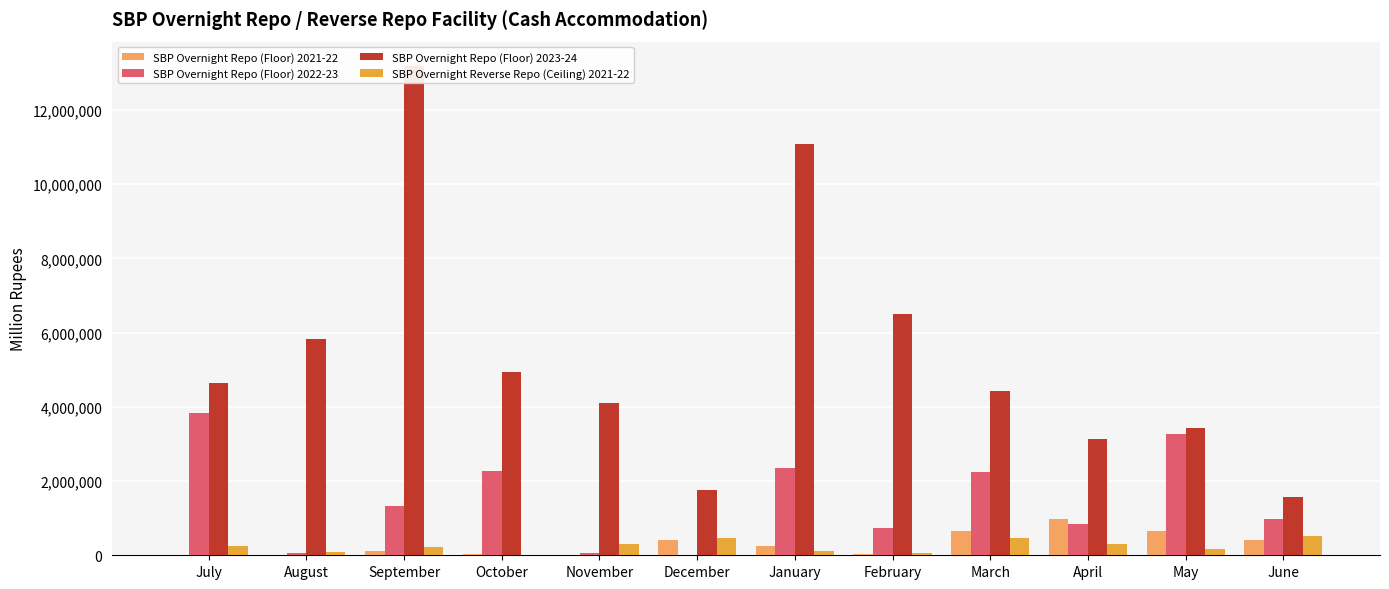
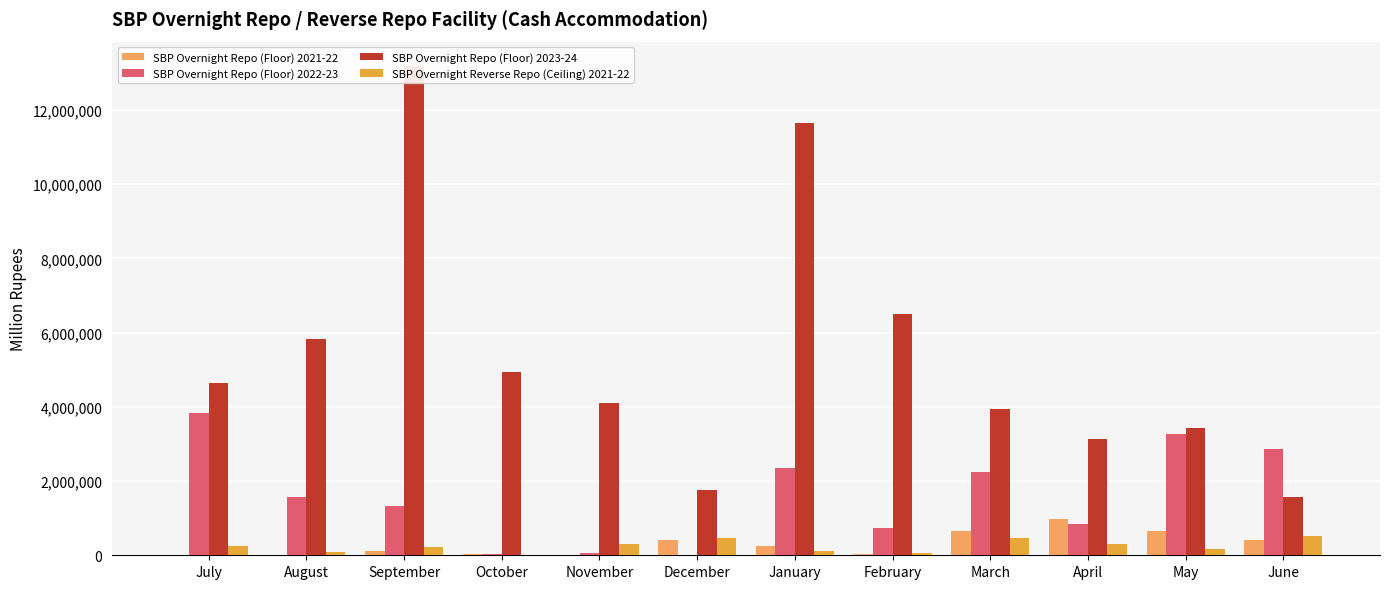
  {
    "SBP Overnight Repo (Floor) 2022-23": {
      "July": "3,800,000",
-     "August": "100,000",
+     "August": "1,600,000",
      "September": "1,300,000",
-     "October": "2,300,000",
+     "October": "0",
      "November": "100,000",
      "January": "2,300,000",
      "February": "700,000",
      "March": "2,200,000",
      "April": "800,000",
      "May": "3,300,000",
-     "June": "1,000,000"
+     "June": "2,900,000"
    },
    "SBP Overnight Repo (Floor) 2023-24": {
      "July": "4,600,000",
      "August": "5,800,000",
      "October": "5,000,000",
      "November": "4,100,000",
      "December": "1,800,000",
-     "January": "11,100,000",
+     "January": "11,600,000",
      "February": "6,500,000",
-     "March": "4,400,000",
+     "March": "3,900,000",
      "April": "3,100,000",
      "May": "3,400,000",
      "June": "1,600,000"
    }
  }
